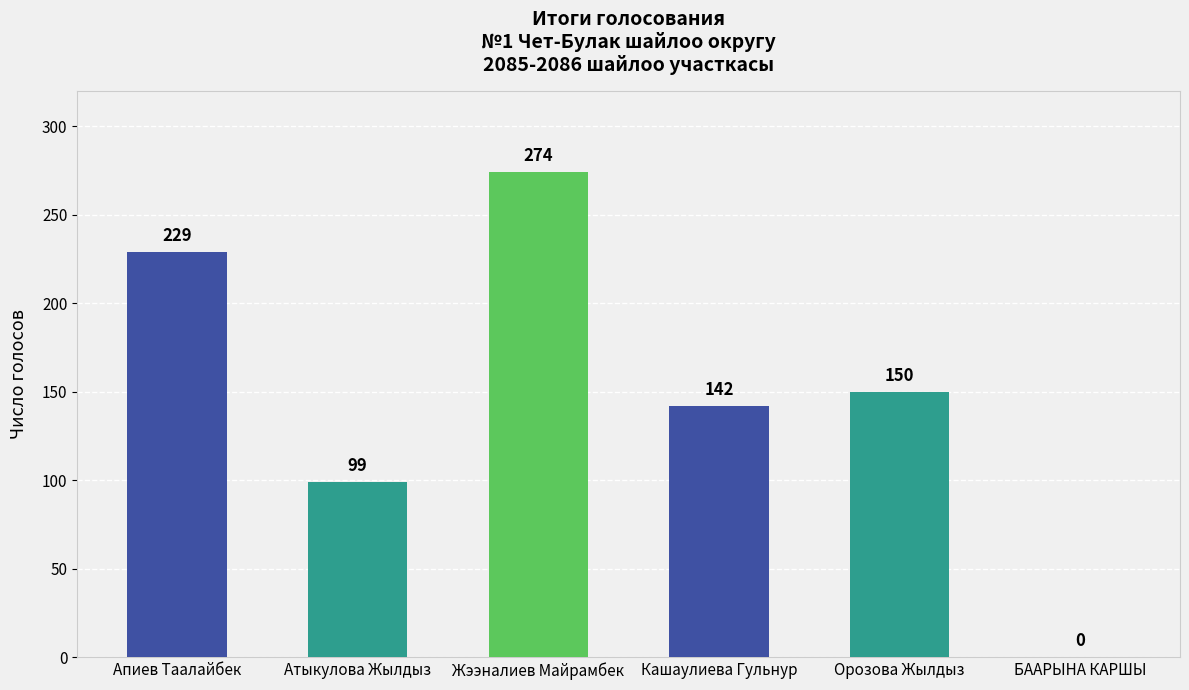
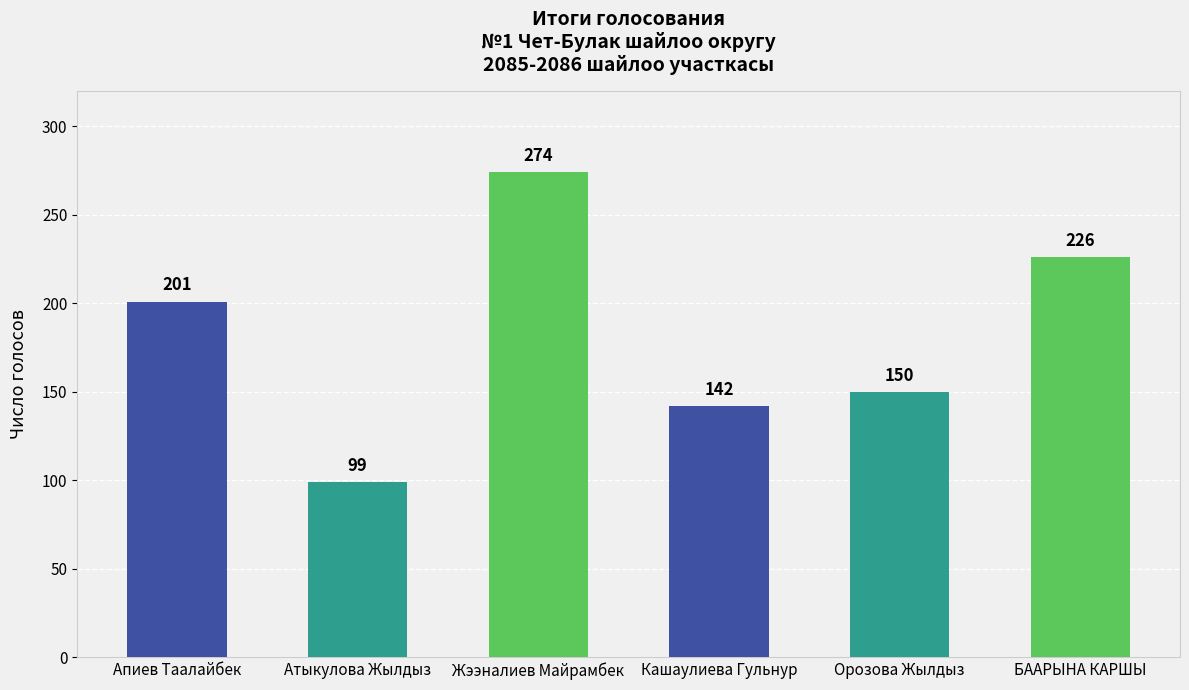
  {
-   "Апиев Таалайбек": 229,
+   "Апиев Таалайбек": 201,
    "Атыкулова Жылдыз": 99,
    "Жээналиев Майрамбек": 274,
    "Кашаулиева Гульнур": 142,
    "Орозова Жылдыз": 150,
-   "БААРЫНА КАРШЫ": 0
+   "БААРЫНА КАРШЫ": 226
  }
